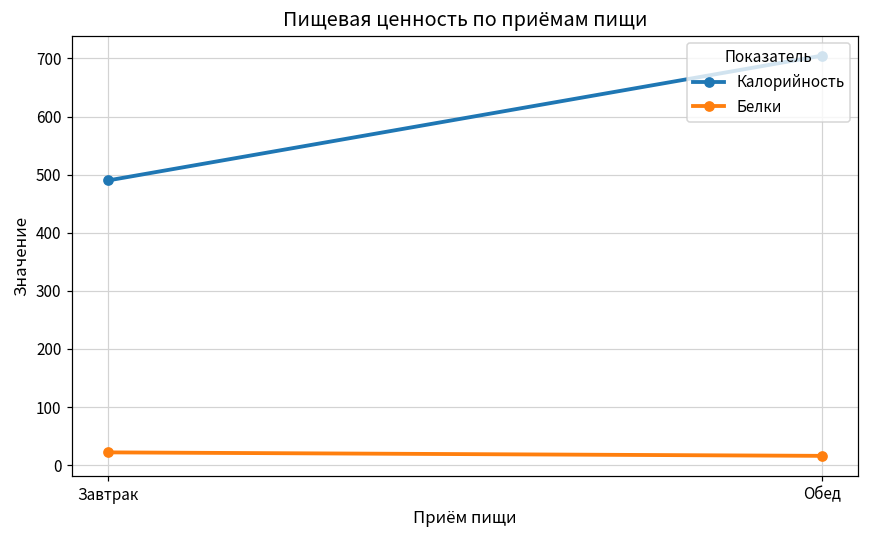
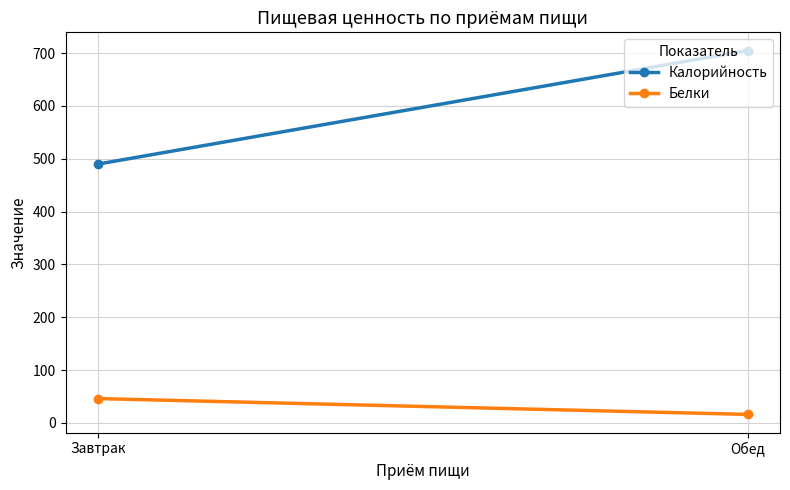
  {
    "Калорийность": {
      "Завтрак": 490
    },
    "Белки": {
-     "Завтрак": 20,
+     "Завтрак": 50,
      "Обед": 20
    }
  }
